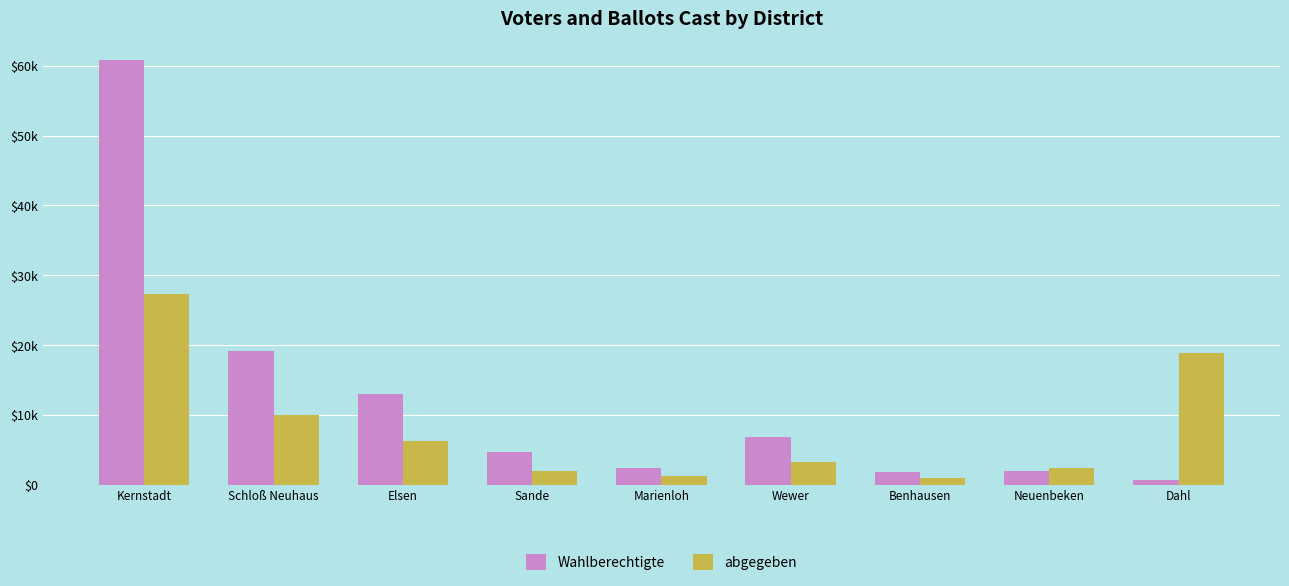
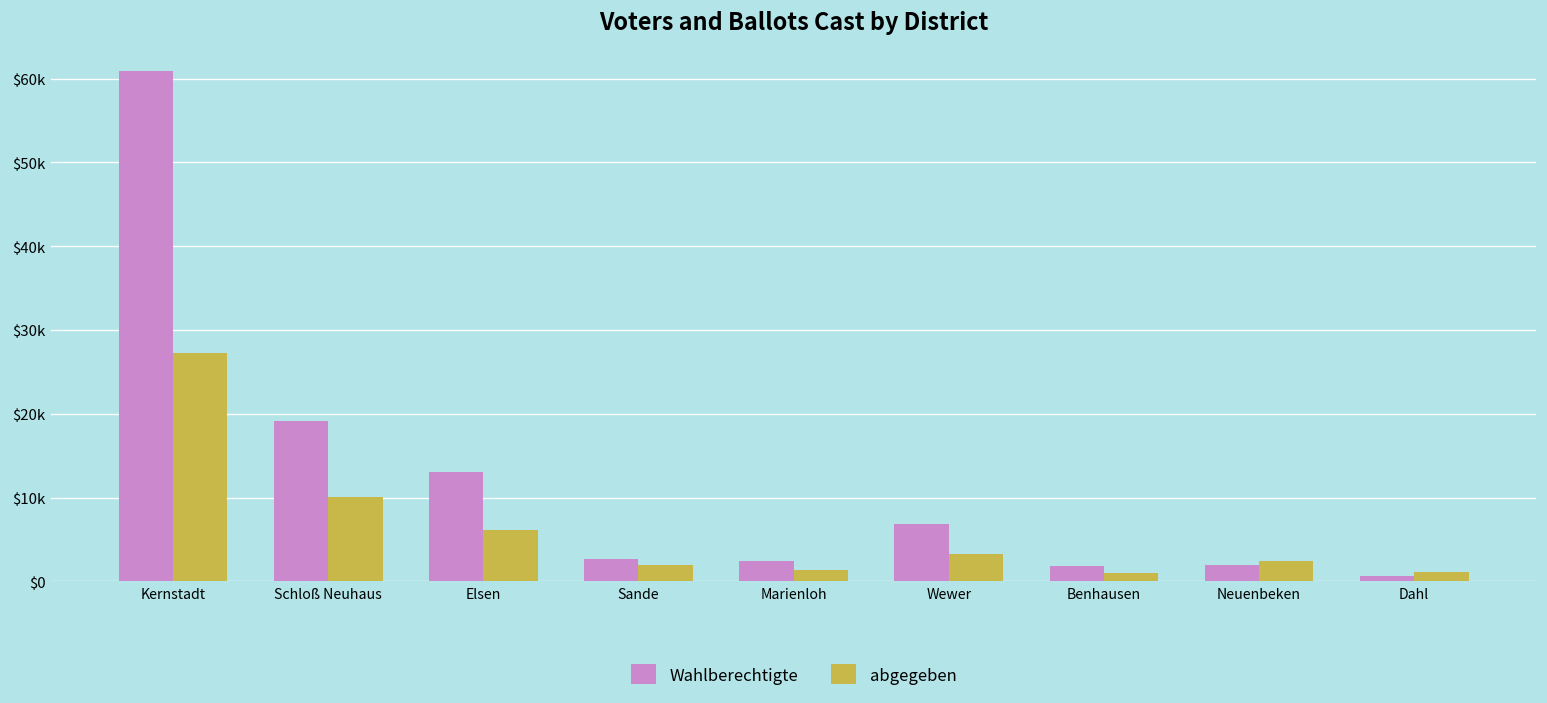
  {
    "Wahlberechtigte": {
      "Kernstadt": "$61000",
      "Schloß Neuhaus": "$19000",
      "Elsen": "$13000",
-     "Sande": "$5000",
+     "Sande": "$3000",
      "Marienloh": "$2000",
      "Wewer": "$7000",
      "Benhausen": "$2000",
      "Neuenbeken": "$2000",
      "Dahl": "$1000"
    },
    "abgegeben": {
      "Kernstadt": "$27000",
      "Schloß Neuhaus": "$10000",
      "Elsen": "$6000",
      "Sande": "$2000",
      "Marienloh": "$1000",
      "Wewer": "$3000",
      "Benhausen": "$1000",
      "Neuenbeken": "$2000",
-     "Dahl": "$19000"
+     "Dahl": "$1000"
    }
  }
